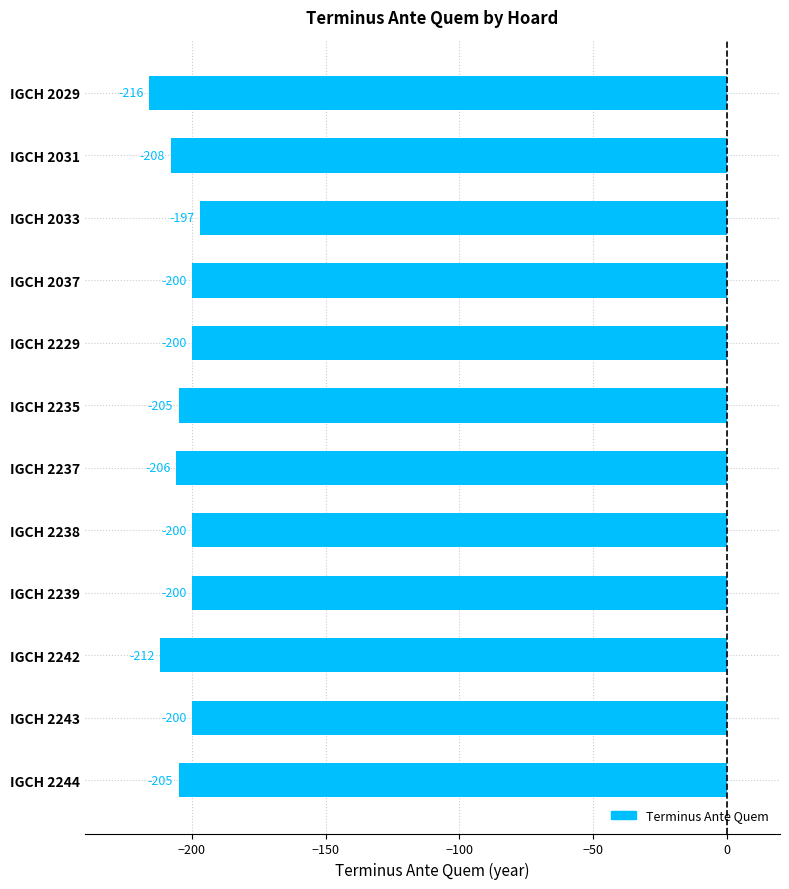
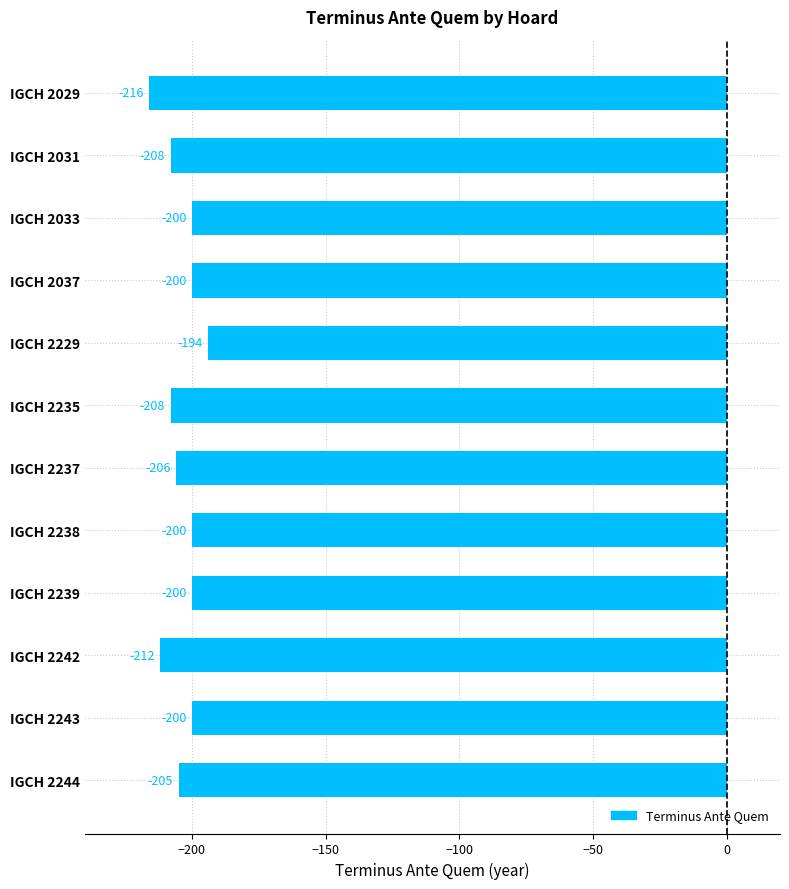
  {
    "IGCH 2029": -216,
    "IGCH 2031": -208,
-   "IGCH 2033": -197,
+   "IGCH 2033": -200,
    "IGCH 2037": -200,
-   "IGCH 2229": -200,
-   "IGCH 2235": -205,
+   "IGCH 2229": -194,
+   "IGCH 2235": -208,
    "IGCH 2237": -206,
    "IGCH 2238": -200,
    "IGCH 2239": -200,
    "IGCH 2242": -212,
    "IGCH 2243": -200,
    "IGCH 2244": -205
  }
